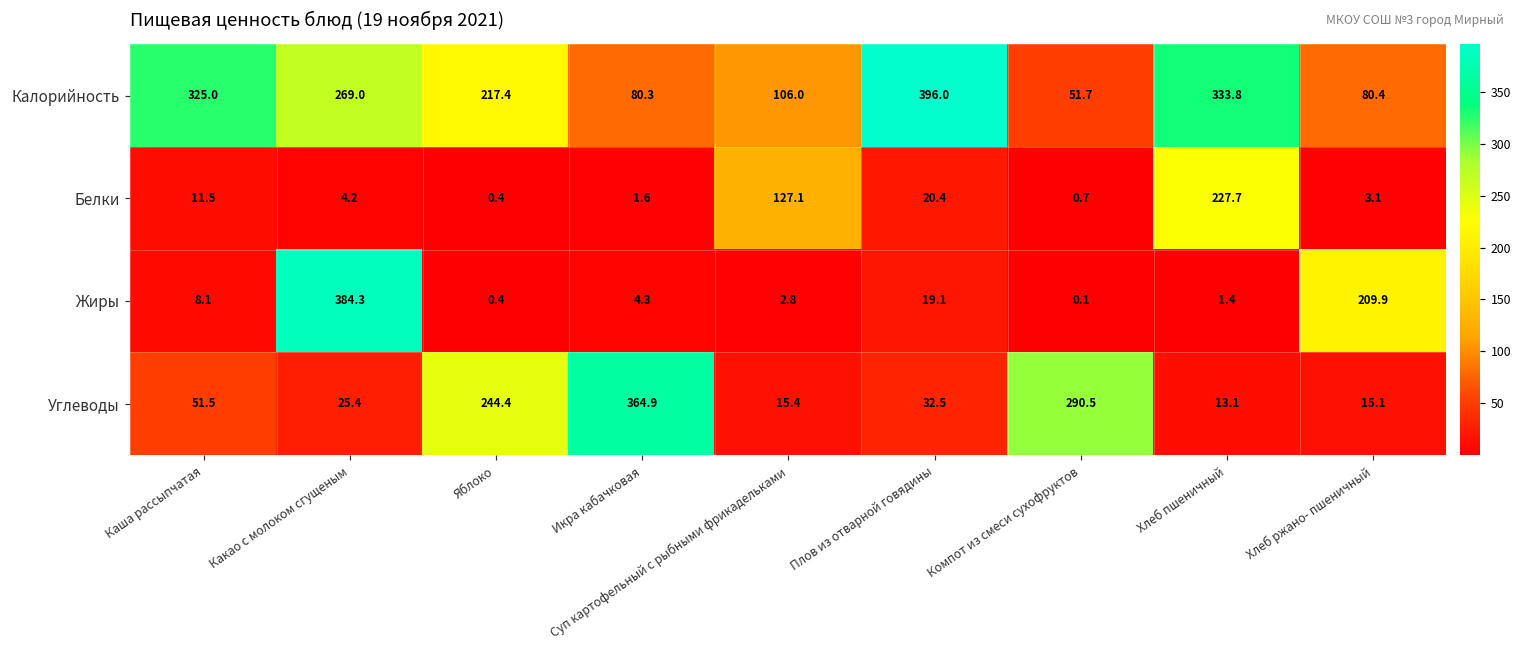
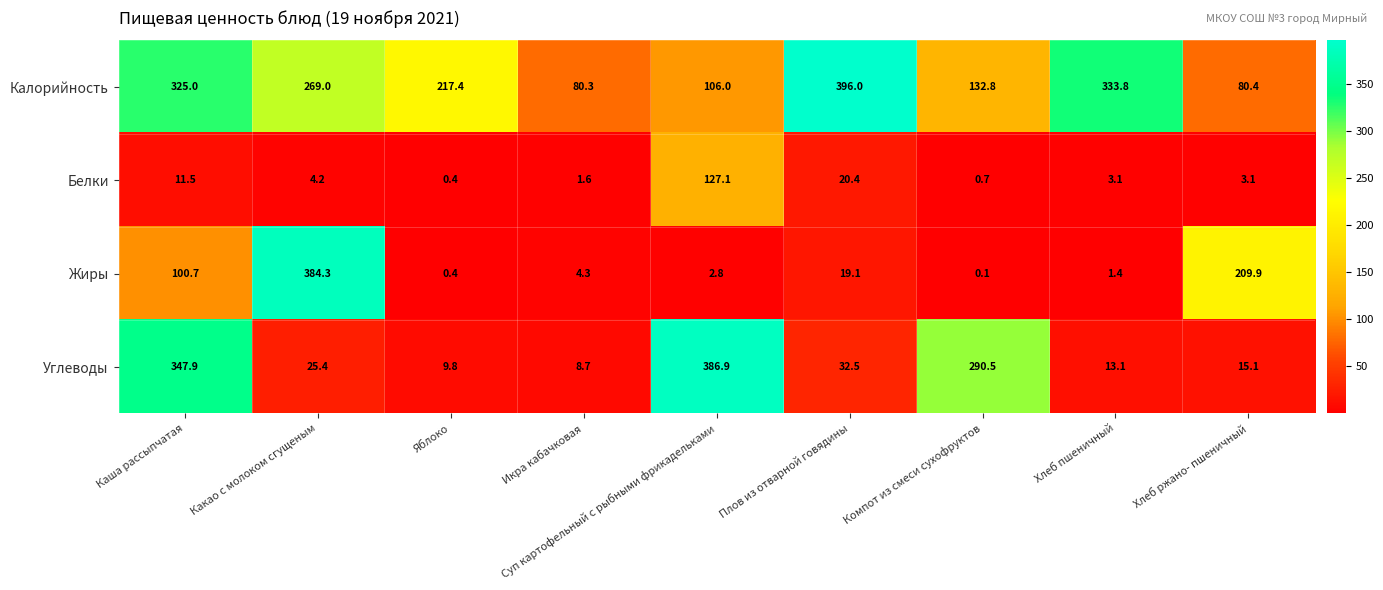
  {
    "Калорийность": {
      "Каша рассыпчатая": 325.0,
      "Какао с молоком сгущеным": 269.0,
      "Яблоко": 217.4,
      "Икра кабачковая": 80.3,
      "Суп картофельный с рыбными фрикадельками": 106.0,
      "Плов из отварной говядины": 396.0,
-     "Компот из смеси сухофруктов": 51.7,
+     "Компот из смеси сухофруктов": 132.8,
      "Хлеб пшеничный": 333.8,
      "Хлеб ржано- пшеничный": 80.4
    },
    "Белки": {
      "Каша рассыпчатая": 11.5,
      "Какао с молоком сгущеным": 4.2,
      "Яблоко": 0.4,
      "Икра кабачковая": 1.6,
      "Суп картофельный с рыбными фрикадельками": 127.1,
      "Плов из отварной говядины": 20.4,
      "Компот из смеси сухофруктов": 0.7,
-     "Хлеб пшеничный": 227.7,
+     "Хлеб пшеничный": 3.1,
      "Хлеб ржано- пшеничный": 3.1
    },
    "Жиры": {
-     "Каша рассыпчатая": 8.1,
+     "Каша рассыпчатая": 100.7,
      "Какао с молоком сгущеным": 384.3,
      "Яблоко": 0.4,
      "Икра кабачковая": 4.3,
      "Суп картофельный с рыбными фрикадельками": 2.8,
      "Плов из отварной говядины": 19.1,
      "Компот из смеси сухофруктов": 0.1,
      "Хлеб пшеничный": 1.4,
      "Хлеб ржано- пшеничный": 209.9
    },
    "Углеводы": {
-     "Каша рассыпчатая": 51.5,
+     "Каша рассыпчатая": 347.9,
      "Какао с молоком сгущеным": 25.4,
-     "Яблоко": 244.4,
-     "Икра кабачковая": 364.9,
-     "Суп картофельный с рыбными фрикадельками": 15.4,
+     "Яблоко": 9.8,
+     "Икра кабачковая": 8.7,
+     "Суп картофельный с рыбными фрикадельками": 386.9,
      "Плов из отварной говядины": 32.5,
      "Компот из смеси сухофруктов": 290.5,
      "Хлеб пшеничный": 13.1,
      "Хлеб ржано- пшеничный": 15.1
    }
  }
